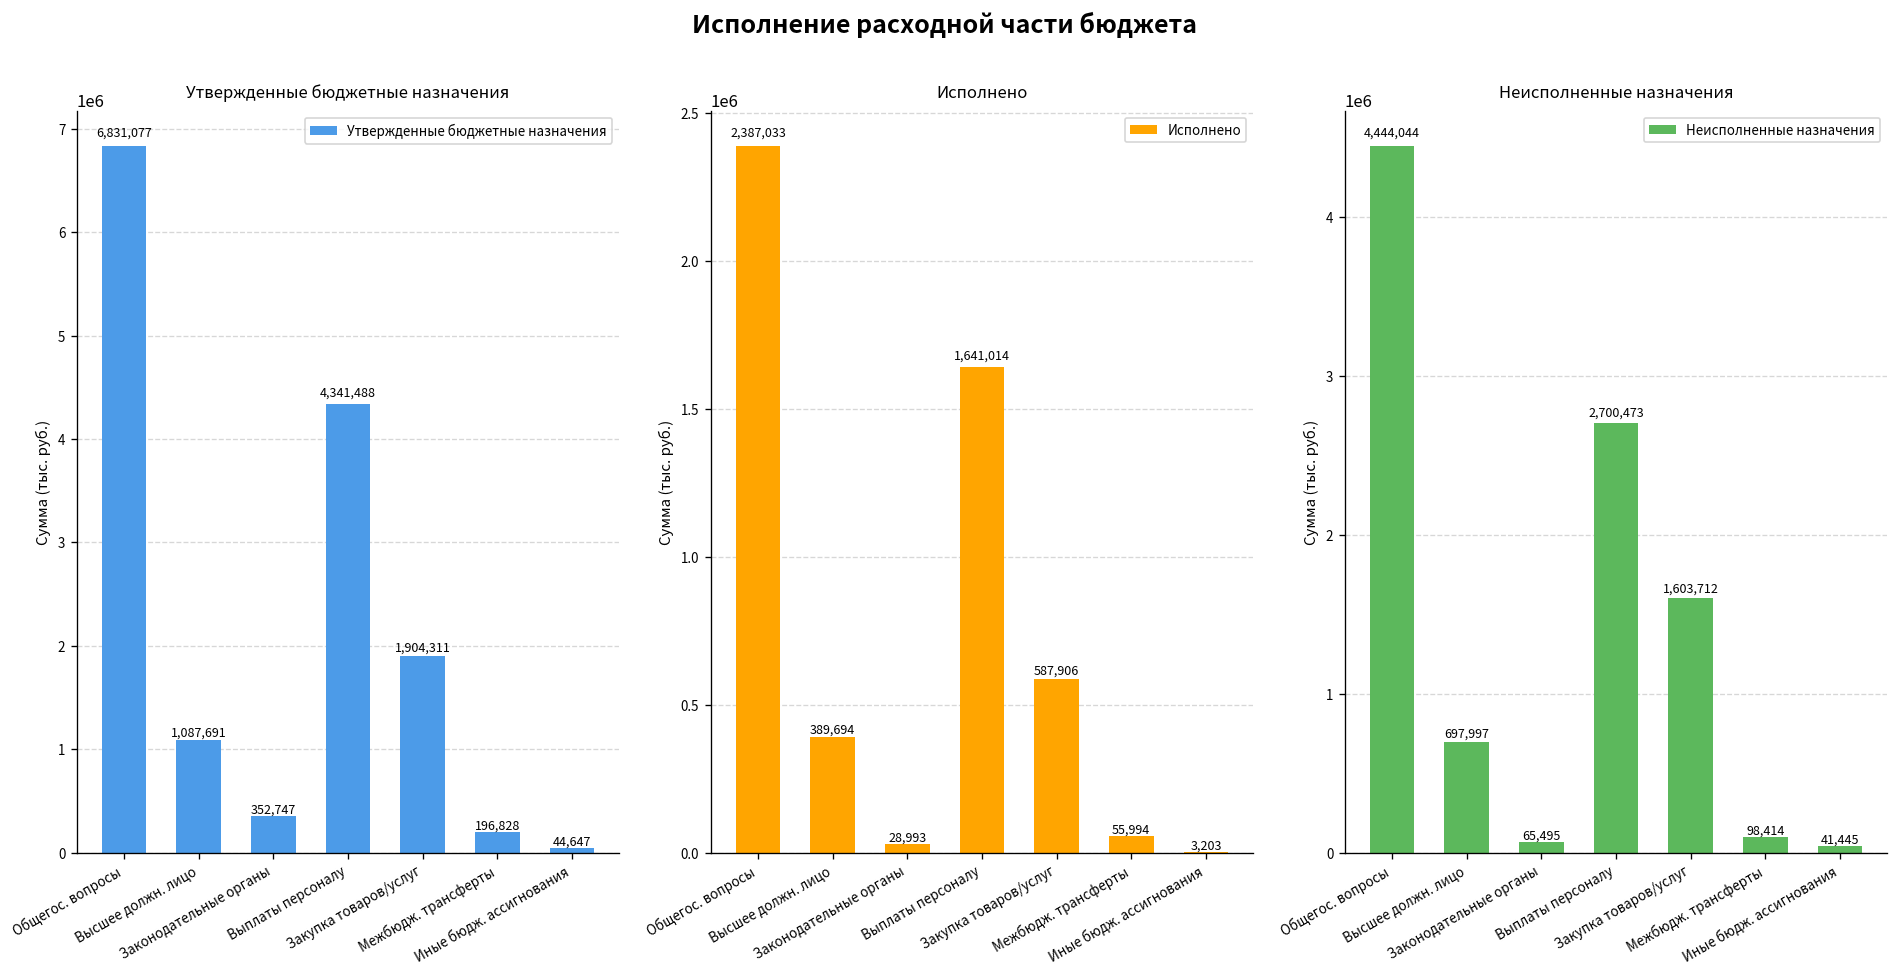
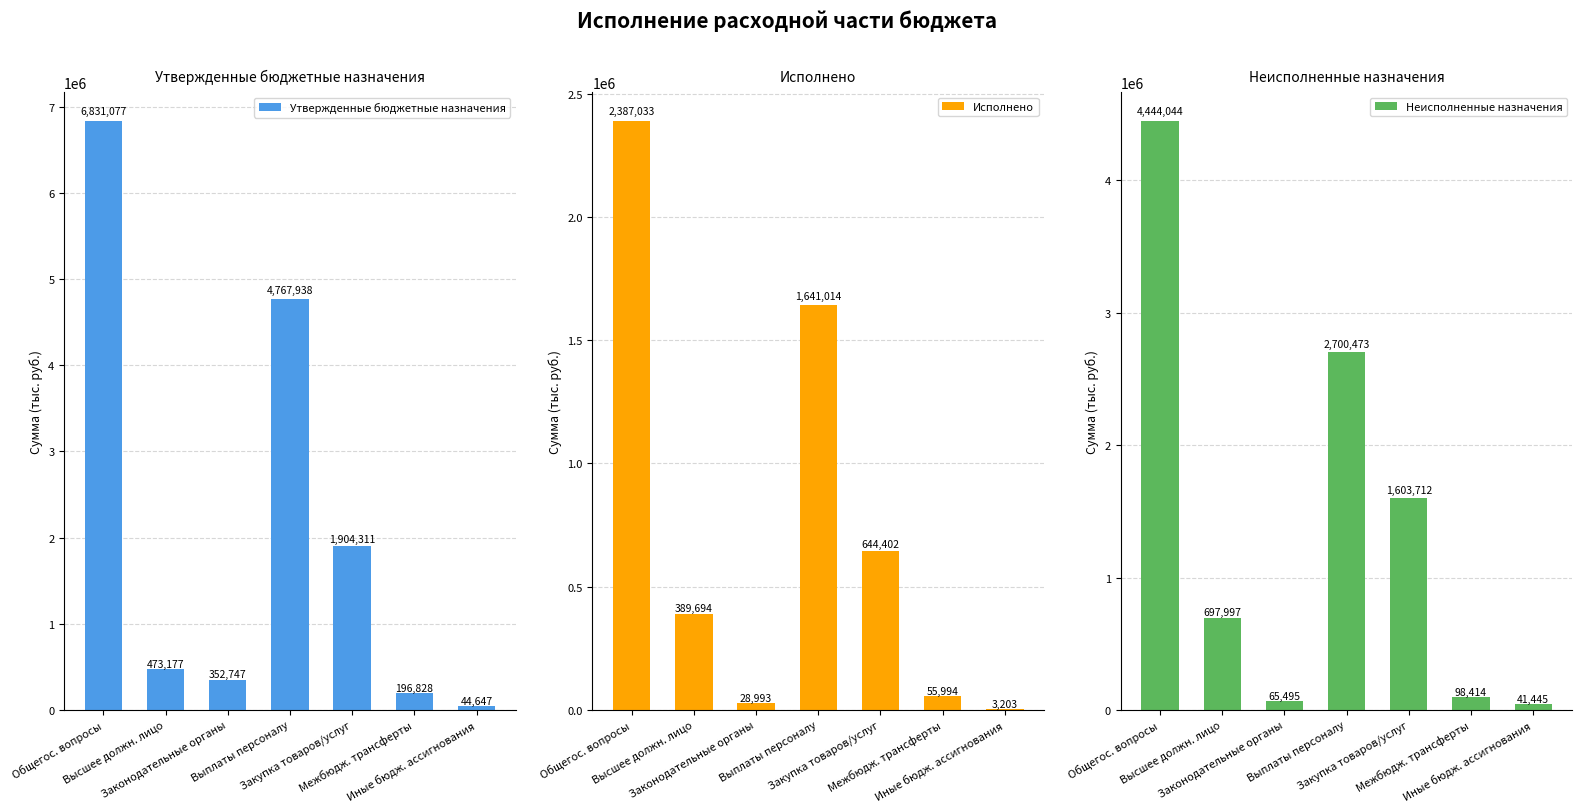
  {
    "Утвержденные бюджетные назначения": {
      "Общегос. вопросы": "6,831,077",
-     "Высшее должн. лицо": "1,087,691",
+     "Высшее должн. лицо": "473,177",
      "Законодательные органы": "352,747",
-     "Выплаты персоналу": "4,341,488",
+     "Выплаты персоналу": "4,767,938",
      "Закупка товаров/услуг": "1,904,311",
      "Межбюдж. трансферты": "196,828",
      "Иные бюдж. ассигнования": "44,647"
    },
    "Исполнено": {
      "Общегос. вопросы": "2,387,033",
      "Высшее должн. лицо": "389,694",
      "Законодательные органы": "28,993",
      "Выплаты персоналу": "1,641,014",
-     "Закупка товаров/услуг": "587,906",
+     "Закупка товаров/услуг": "644,402",
      "Межбюдж. трансферты": "55,994",
      "Иные бюдж. ассигнования": "3,203"
    },
    "Неисполненные назначения": {
      "Общегос. вопросы": "4,444,044",
      "Высшее должн. лицо": "697,997",
      "Законодательные органы": "65,495",
      "Выплаты персоналу": "2,700,473",
      "Закупка товаров/услуг": "1,603,712",
      "Межбюдж. трансферты": "98,414",
      "Иные бюдж. ассигнования": "41,445"
    }
  }
